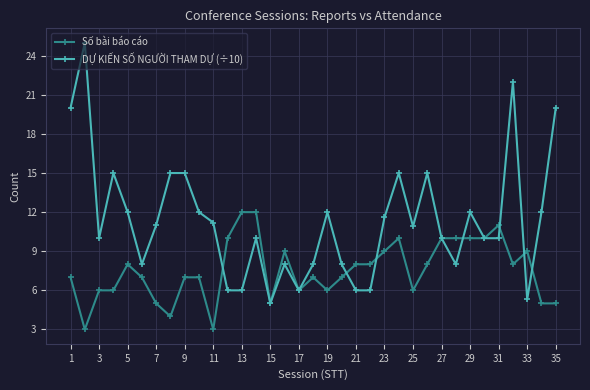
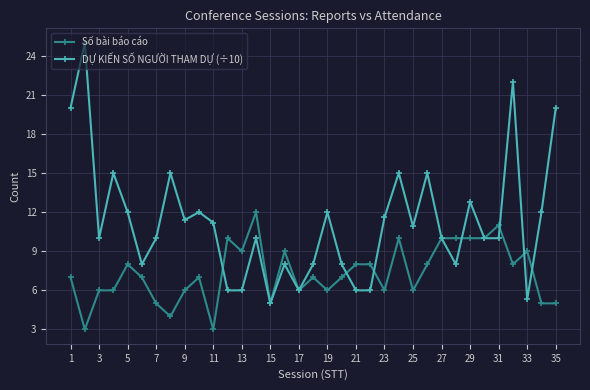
  {
    "Số bài báo cáo": {
      "1": 7,
      "3": 6,
      "5": 8,
      "7": 5,
-     "9": 7,
+     "9": 6,
      "11": 3,
-     "13": 12,
+     "13": 9,
      "19": 6,
      "21": 8,
-     "23": 9,
+     "23": 6,
      "25": 6,
      "29": 10,
      "31": 11,
      "33": 9,
      "35": 5
    },
    "DỰ KIẾN SỐ NGƯỜI THAM DỰ (÷10)": {
      "1": 20.0,
      "3": 10.0,
      "5": 12.0,
-     "7": 11.0,
-     "9": 15.0,
+     "7": 10.0,
+     "9": 11.4,
      "11": 11.2,
      "13": 6.0,
      "19": 12.0,
      "21": 6.0,
      "23": 11.6,
      "25": 10.9,
-     "29": 12.0,
+     "29": 12.8,
      "31": 10.0,
      "33": 5.3,
      "35": 20.0
    }
  }
